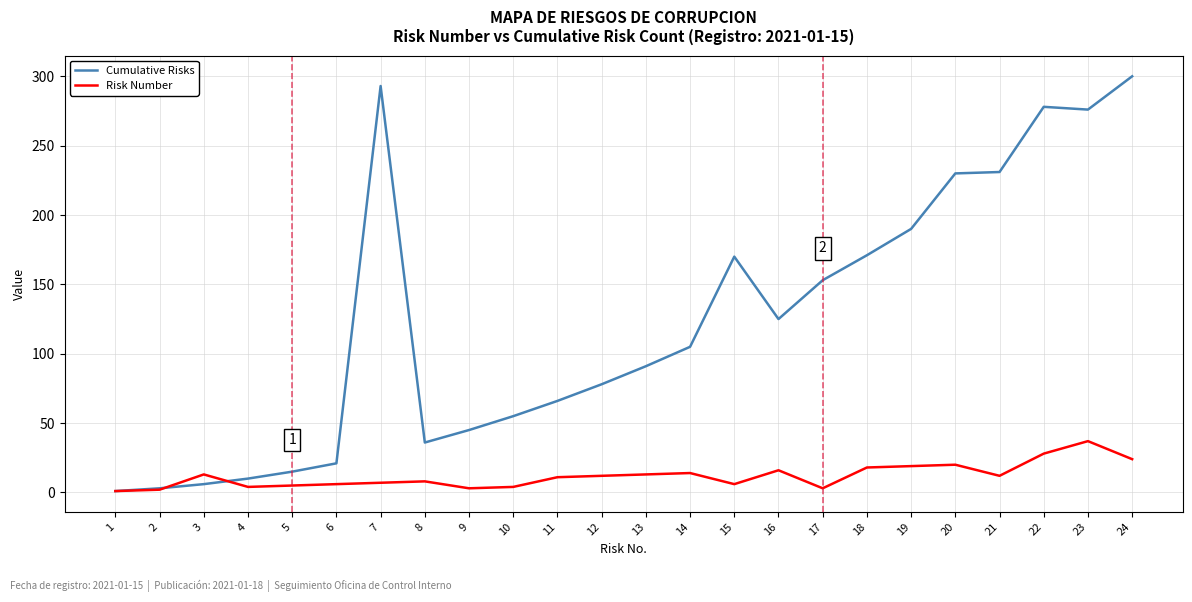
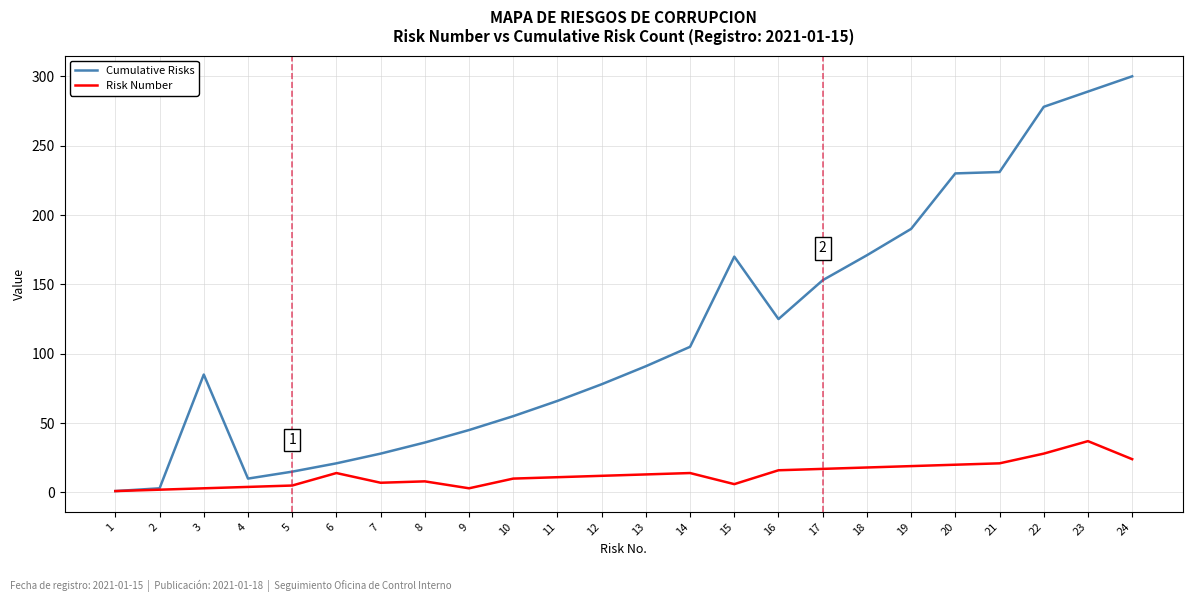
  {
    "Cumulative Risks": {
-     "3": 6,
+     "3": 85,
      "4": 10,
      "6": 21,
-     "7": 293,
+     "7": 28,
      "8": 36,
      "9": 45,
      "10": 55,
      "11": 66,
      "12": 78,
      "13": 91,
      "14": 105,
      "15": 170,
      "16": 125,
      "18": 171,
      "19": 190,
      "20": 230,
      "21": 231,
      "22": 278,
-     "23": 276,
+     "23": 289,
      "24": 300
    },
    "Risk Number": {
-     "3": 13,
+     "3": 3,
      "4": 4,
      "5": 5,
-     "6": 6,
+     "6": 14,
      "7": 7,
      "8": 8,
      "9": 3,
-     "10": 4,
+     "10": 10,
      "11": 11,
      "12": 12,
      "13": 13,
      "14": 14,
      "15": 6,
      "16": 16,
-     "17": 3,
+     "17": 17,
      "18": 18,
      "19": 19,
      "20": 20,
-     "21": 12,
+     "21": 21,
      "22": 28,
      "23": 37,
      "24": 24
    }
  }
